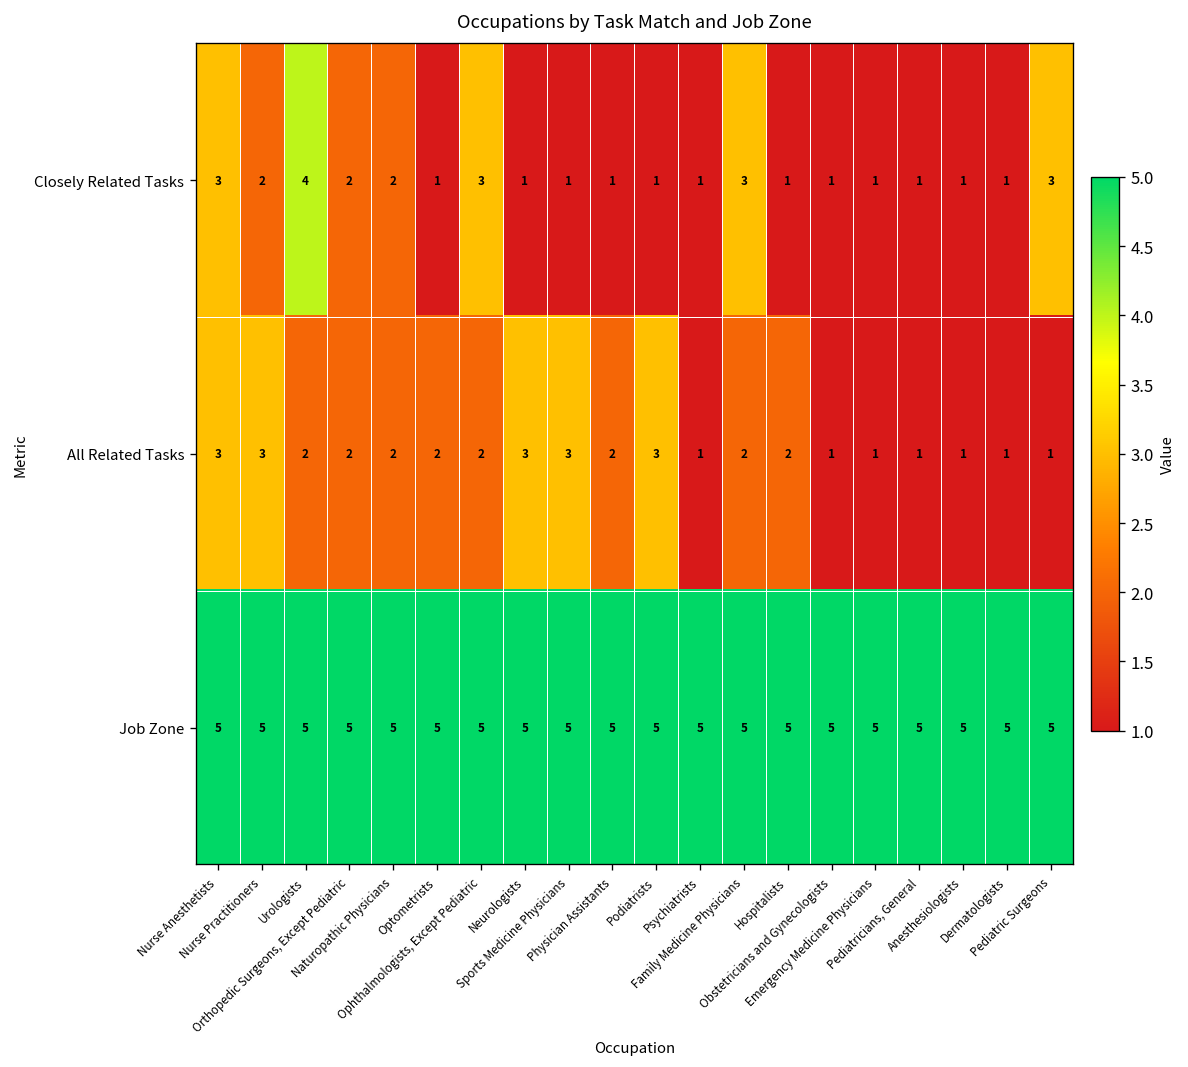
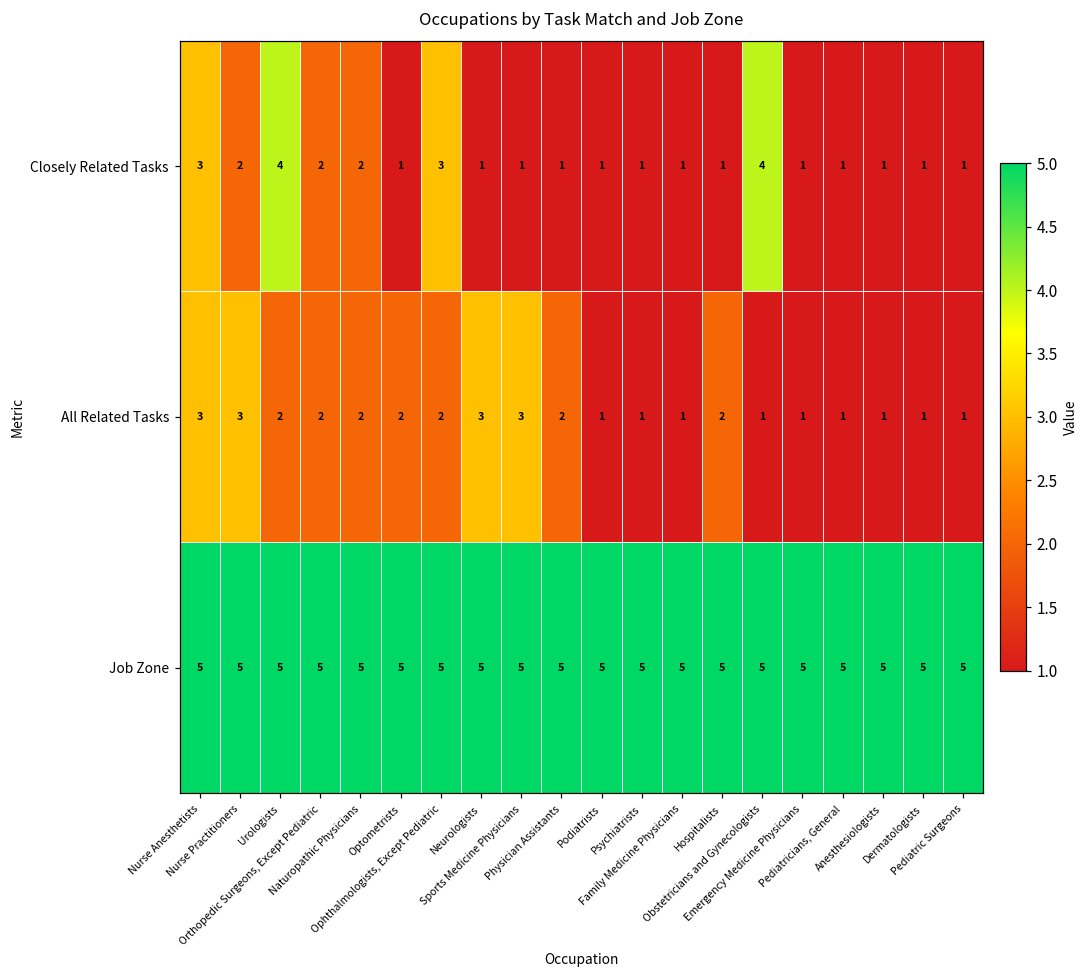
  {
    "Closely Related Tasks": {
      "Nurse Anesthetists": 3,
      "Nurse Practitioners": 2,
      "Urologists": 4,
      "Orthopedic Surgeons, Except Pediatric": 2,
      "Naturopathic Physicians": 2,
      "Optometrists": 1,
      "Ophthalmologists, Except Pediatric": 3,
      "Neurologists": 1,
      "Sports Medicine Physicians": 1,
      "Physician Assistants": 1,
      "Podiatrists": 1,
      "Psychiatrists": 1,
-     "Family Medicine Physicians": 3,
+     "Family Medicine Physicians": 1,
      "Hospitalists": 1,
-     "Obstetricians and Gynecologists": 1,
+     "Obstetricians and Gynecologists": 4,
      "Emergency Medicine Physicians": 1,
      "Pediatricians, General": 1,
      "Anesthesiologists": 1,
      "Dermatologists": 1,
-     "Pediatric Surgeons": 3
+     "Pediatric Surgeons": 1
    },
    "All Related Tasks": {
      "Nurse Anesthetists": 3,
      "Nurse Practitioners": 3,
      "Urologists": 2,
      "Orthopedic Surgeons, Except Pediatric": 2,
      "Naturopathic Physicians": 2,
      "Optometrists": 2,
      "Ophthalmologists, Except Pediatric": 2,
      "Neurologists": 3,
      "Sports Medicine Physicians": 3,
      "Physician Assistants": 2,
-     "Podiatrists": 3,
+     "Podiatrists": 1,
      "Psychiatrists": 1,
-     "Family Medicine Physicians": 2,
+     "Family Medicine Physicians": 1,
      "Hospitalists": 2,
      "Obstetricians and Gynecologists": 1,
      "Emergency Medicine Physicians": 1,
      "Pediatricians, General": 1,
      "Anesthesiologists": 1,
      "Dermatologists": 1,
      "Pediatric Surgeons": 1
    },
    "Job Zone": {
      "Nurse Anesthetists": 5,
      "Nurse Practitioners": 5,
      "Urologists": 5,
      "Orthopedic Surgeons, Except Pediatric": 5,
      "Naturopathic Physicians": 5,
      "Optometrists": 5,
      "Ophthalmologists, Except Pediatric": 5,
      "Neurologists": 5,
      "Sports Medicine Physicians": 5,
      "Physician Assistants": 5,
      "Podiatrists": 5,
      "Psychiatrists": 5,
      "Family Medicine Physicians": 5,
      "Hospitalists": 5,
      "Obstetricians and Gynecologists": 5,
      "Emergency Medicine Physicians": 5,
      "Pediatricians, General": 5,
      "Anesthesiologists": 5,
      "Dermatologists": 5,
      "Pediatric Surgeons": 5
    }
  }
